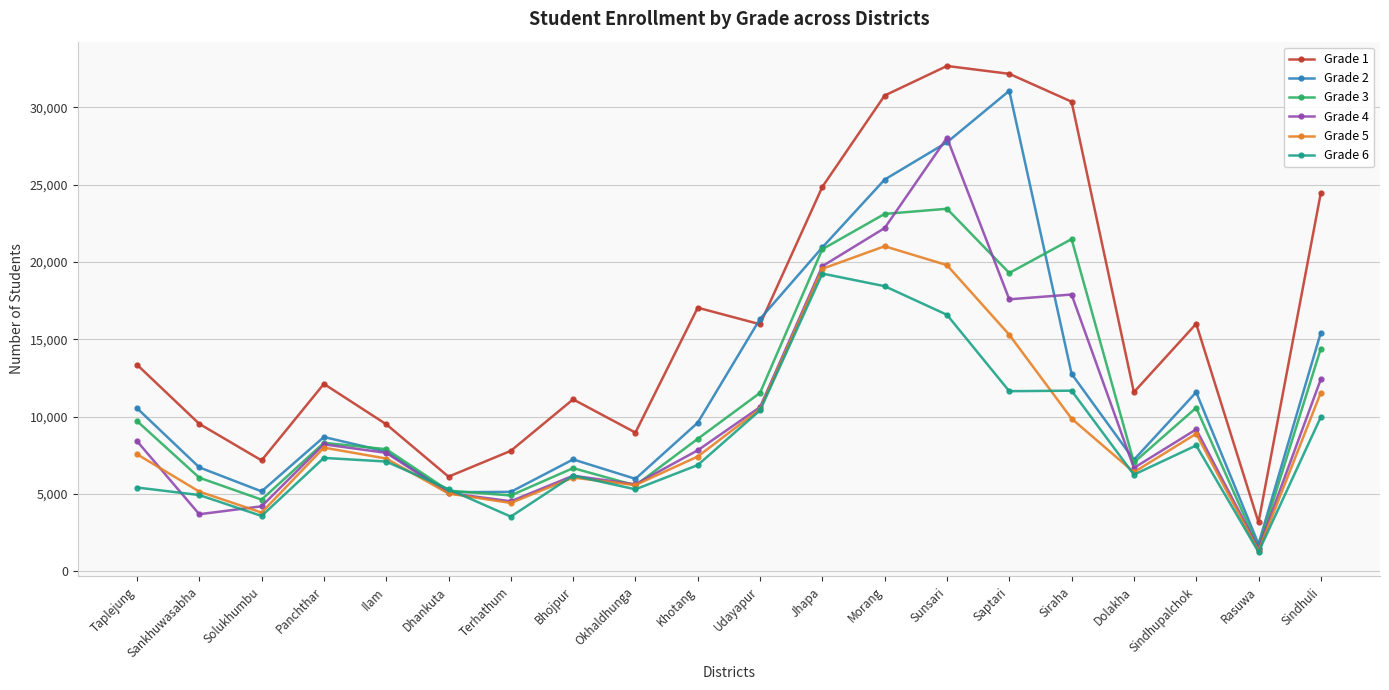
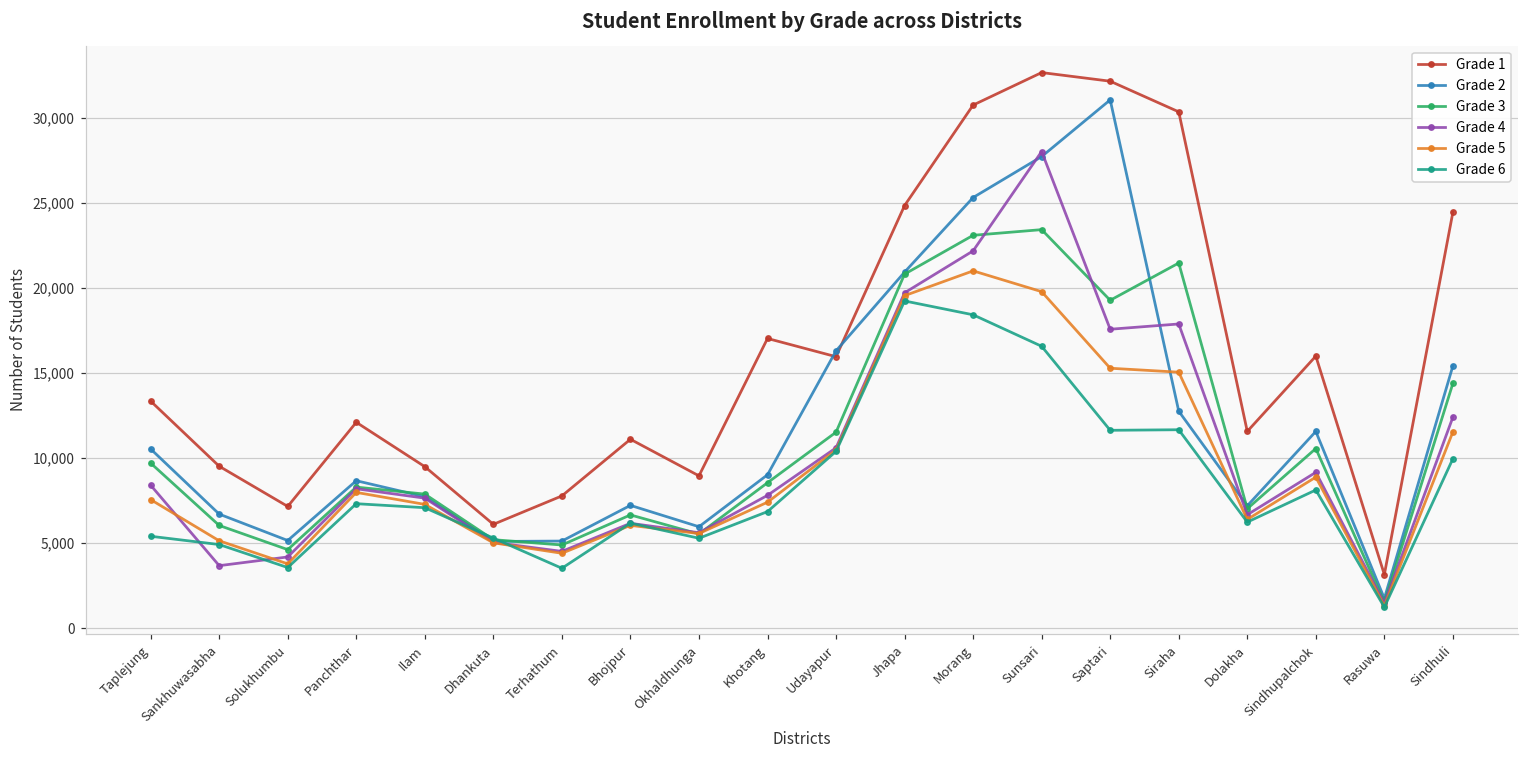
  {
    "Grade 1": {
      "Taplejung": "13,400",
      "Sankhuwasabha": "9,500",
      "Solukhumbu": "7,200",
      "Panchthar": "12,100",
      "Ilam": "9,500",
      "Dhankuta": "6,100",
      "Terhathum": "7,800",
      "Bhojpur": "11,100",
      "Okhaldhunga": "9,000",
      "Khotang": "17,000",
      "Udayapur": "16,000",
      "Jhapa": "24,800",
      "Morang": "30,800",
      "Sunsari": "32,700",
      "Saptari": "32,200",
      "Siraha": "30,400",
      "Dolakha": "11,600",
      "Sindhupalchok": "16,000",
      "Rasuwa": "3,200",
      "Sindhuli": "24,500"
    },
    "Grade 2": {
      "Taplejung": "10,500",
      "Sankhuwasabha": "6,700",
      "Solukhumbu": "5,200",
      "Panchthar": "8,700",
      "Terhathum": "5,100",
      "Bhojpur": "7,200",
      "Okhaldhunga": "6,000",
-     "Khotang": "9,600",
+     "Khotang": "9,000",
      "Udayapur": "16,300",
      "Morang": "25,300",
      "Sunsari": "27,700",
      "Saptari": "31,100",
      "Siraha": "12,800",
      "Dolakha": "7,200",
      "Sindhupalchok": "11,600",
      "Rasuwa": "1,800",
      "Sindhuli": "15,400"
    },
    "Grade 4": {
      "Taplejung": "8,400",
      "Sankhuwasabha": "3,700",
      "Solukhumbu": "4,200",
      "Khotang": "7,800",
      "Jhapa": "19,700",
      "Morang": "22,200",
      "Sunsari": "28,000",
      "Saptari": "17,600",
      "Siraha": "17,900",
      "Dolakha": "6,700",
      "Sindhupalchok": "9,200",
      "Sindhuli": "12,400"
    },
    "Grade 5": {
      "Taplejung": "7,600",
      "Sankhuwasabha": "5,100",
      "Solukhumbu": "3,800",
      "Panchthar": "8,000",
      "Ilam": "7,300",
      "Khotang": "7,400",
      "Jhapa": "19,600",
      "Morang": "21,000",
      "Sunsari": "19,800",
      "Saptari": "15,300",
-     "Siraha": "9,900",
+     "Siraha": "15,100",
      "Sindhupalchok": "8,900",
      "Sindhuli": "11,500"
    }
  }
